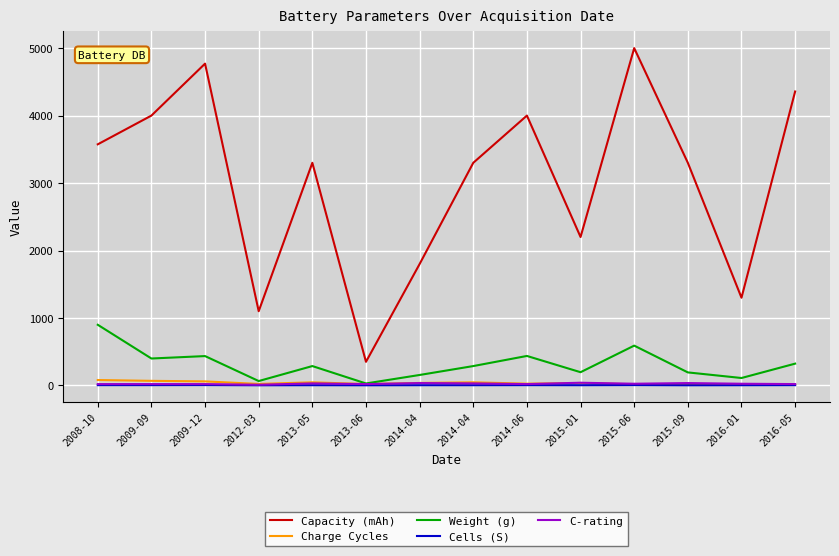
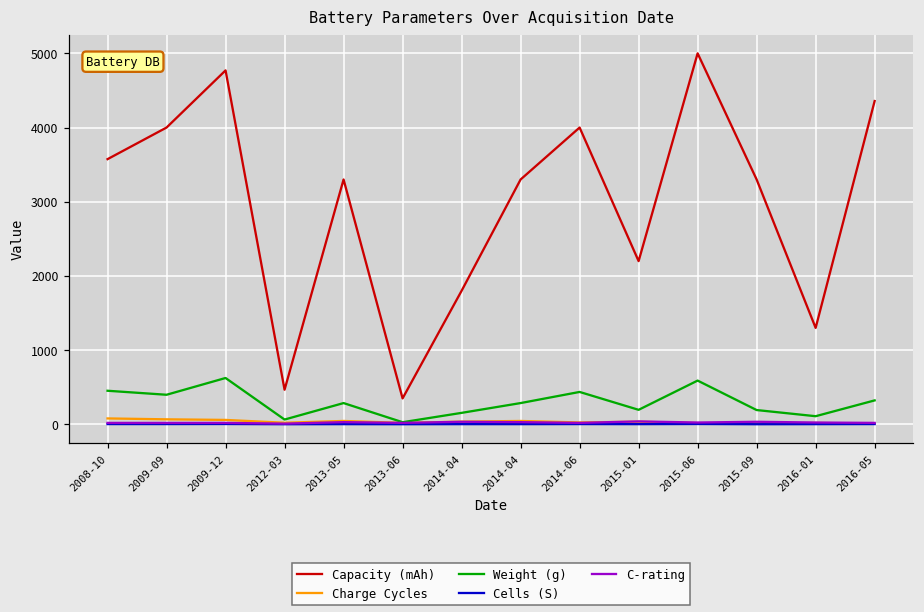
  {
    "Capacity (mAh)": {
      "2008-10": 3600,
      "2009-09": 4000,
      "2009-12": 4800,
-     "2012-03": 1100,
+     "2012-03": 500,
      "2013-05": 3300,
      "2013-06": 400,
      "2014-06": 4000,
      "2015-01": 2200,
      "2015-06": 5000,
      "2015-09": 3300,
      "2016-01": 1300,
      "2016-05": 4400
    },
    "Charge Cycles": {
      "2008-10": 100,
      "2009-09": 100,
      "2009-12": 100
    },
    "Weight (g)": {
-     "2008-10": 900,
+     "2008-10": 500,
      "2009-09": 400,
-     "2009-12": 400,
+     "2009-12": 600,
      "2012-03": 100,
      "2013-05": 300,
      "2014-06": 400,
      "2015-01": 200,
      "2015-06": 600,
      "2015-09": 200,
      "2016-01": 100,
      "2016-05": 300
    }
  }
